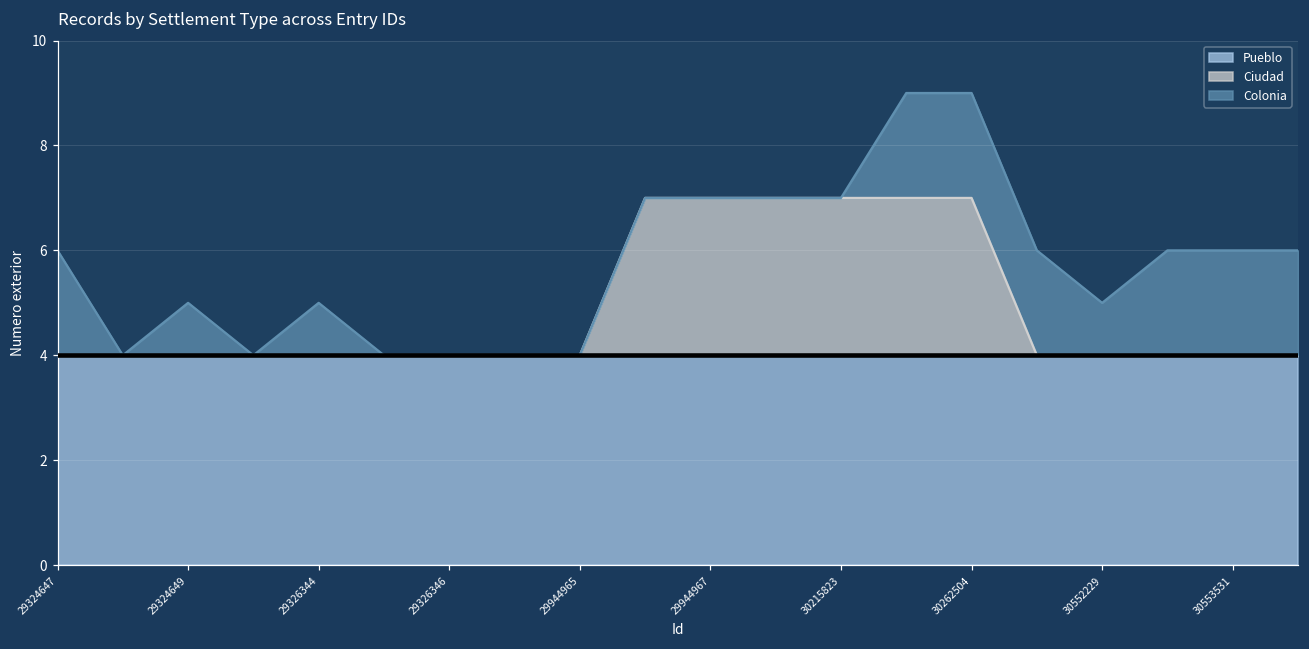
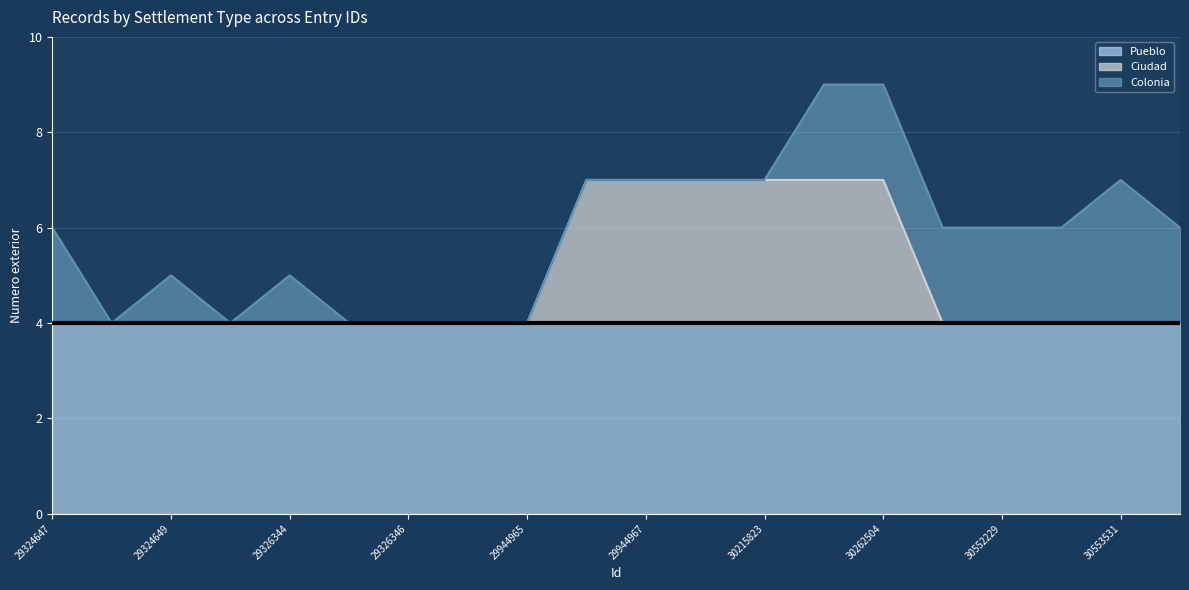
  {
    "Colonia": {
      "29324647": 2,
      "29324649": 1,
      "29326344": 1,
      "30262504": 2,
-     "30552229": 1,
-     "30553531": 2
+     "30552229": 2,
+     "30553531": 3
    }
  }
